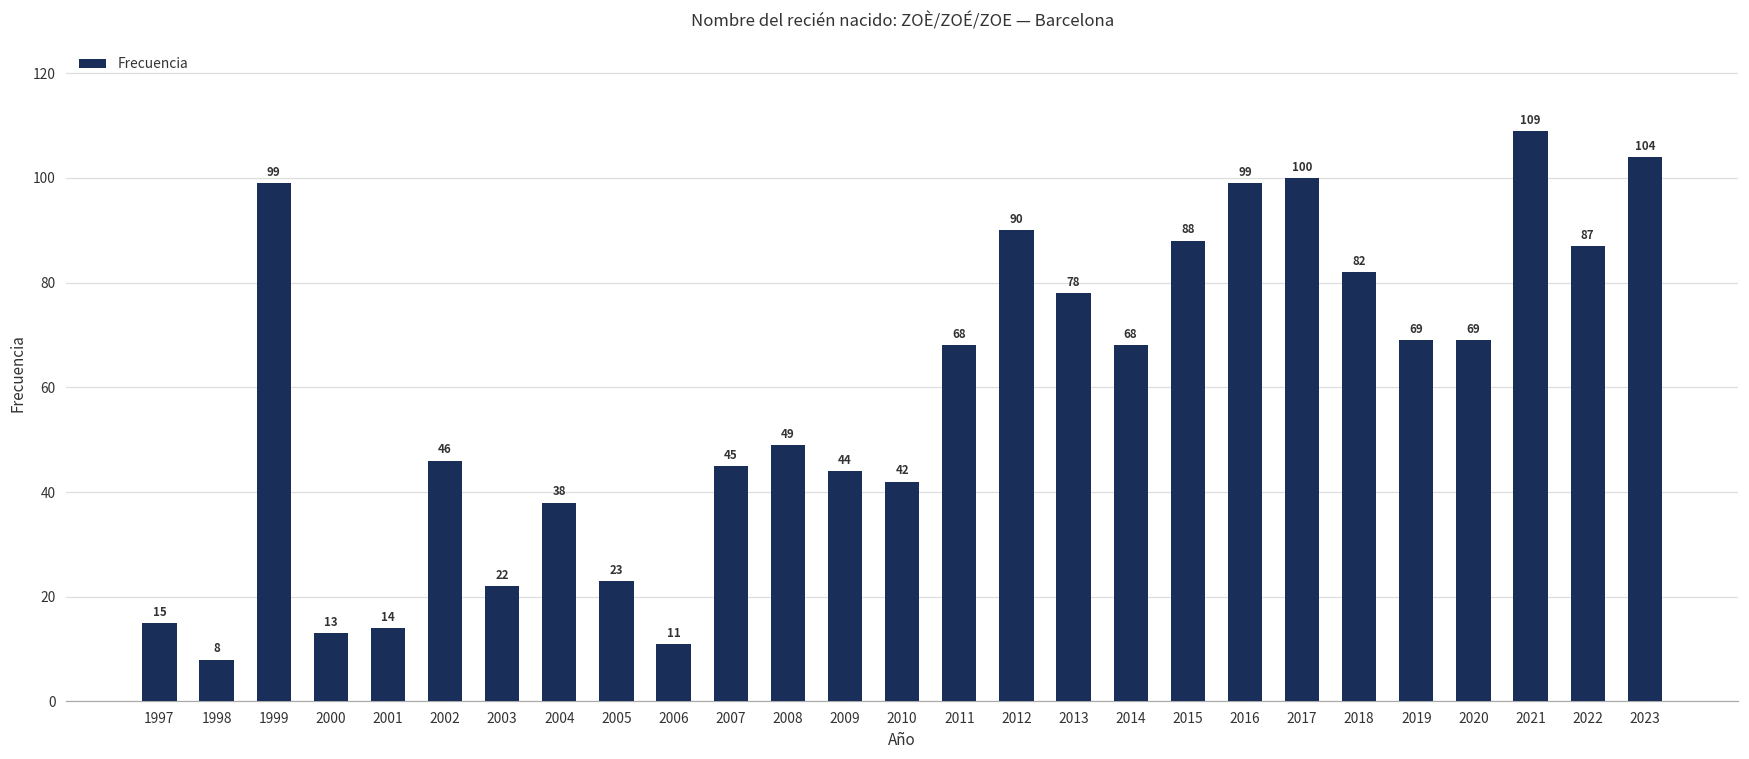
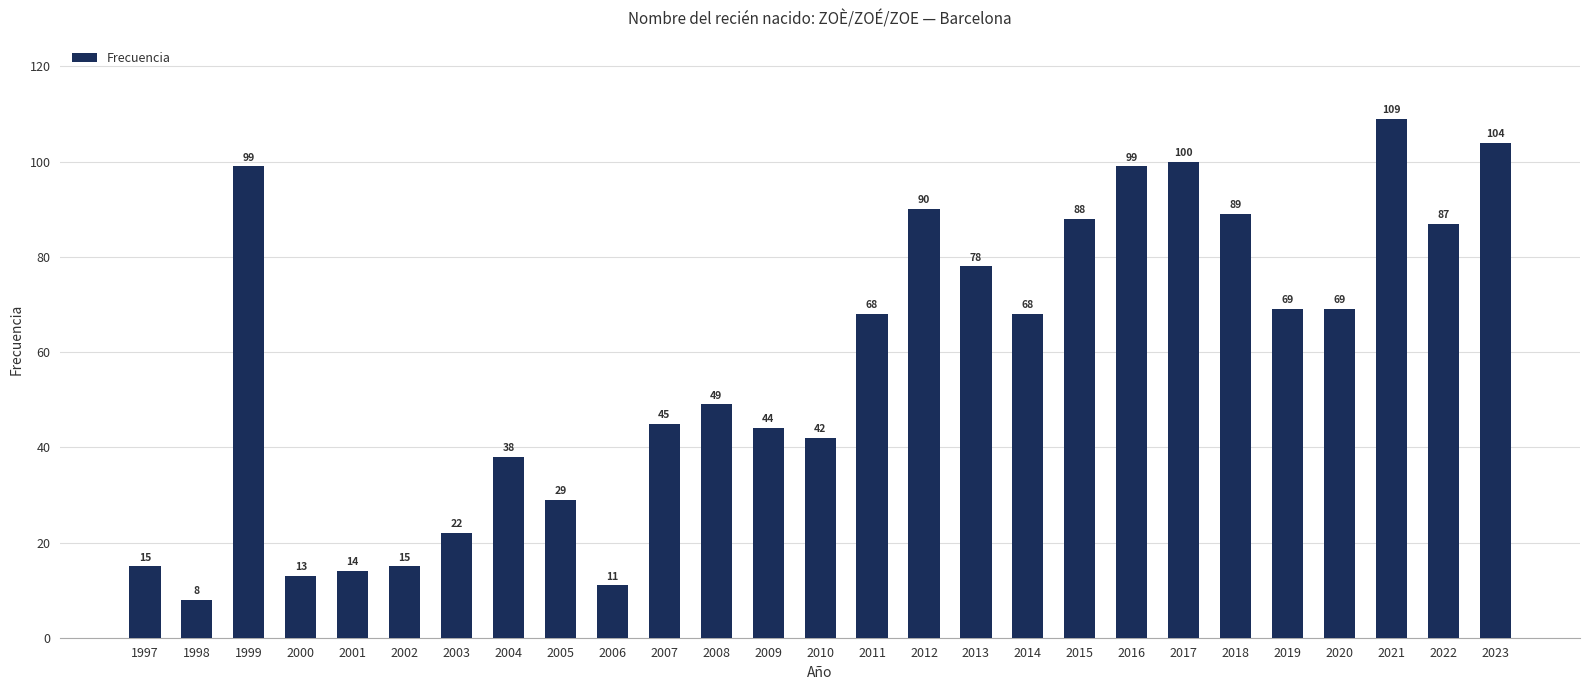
  {
    "1997": 15,
    "1998": 8,
    "1999": 99,
    "2000": 13,
    "2001": 14,
-   "2002": 46,
+   "2002": 15,
    "2003": 22,
    "2004": 38,
-   "2005": 23,
+   "2005": 29,
    "2006": 11,
    "2007": 45,
    "2008": 49,
    "2009": 44,
    "2010": 42,
    "2011": 68,
    "2012": 90,
    "2013": 78,
    "2014": 68,
    "2015": 88,
    "2016": 99,
    "2017": 100,
-   "2018": 82,
+   "2018": 89,
    "2019": 69,
    "2020": 69,
    "2021": 109,
    "2022": 87,
    "2023": 104
  }
